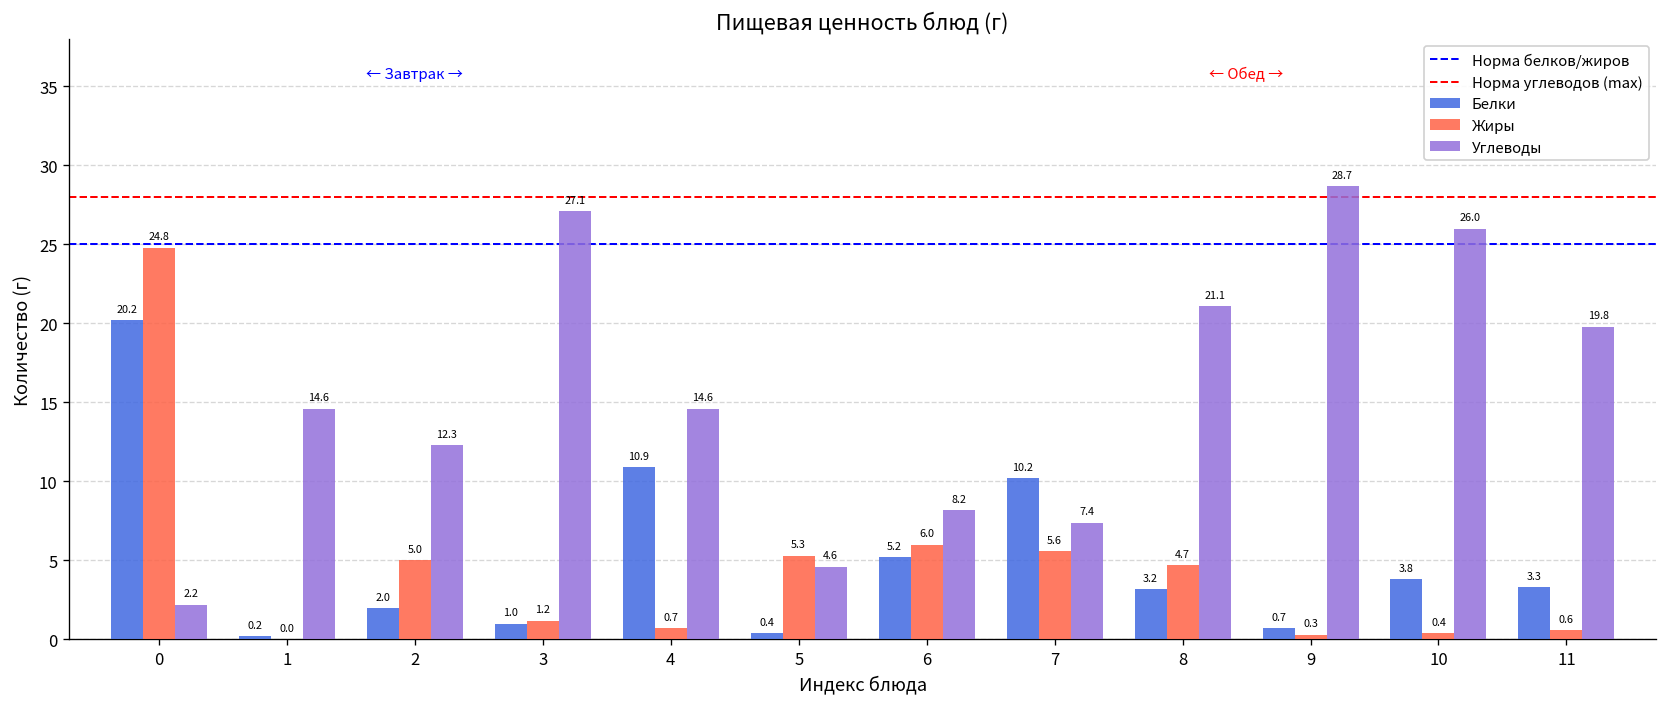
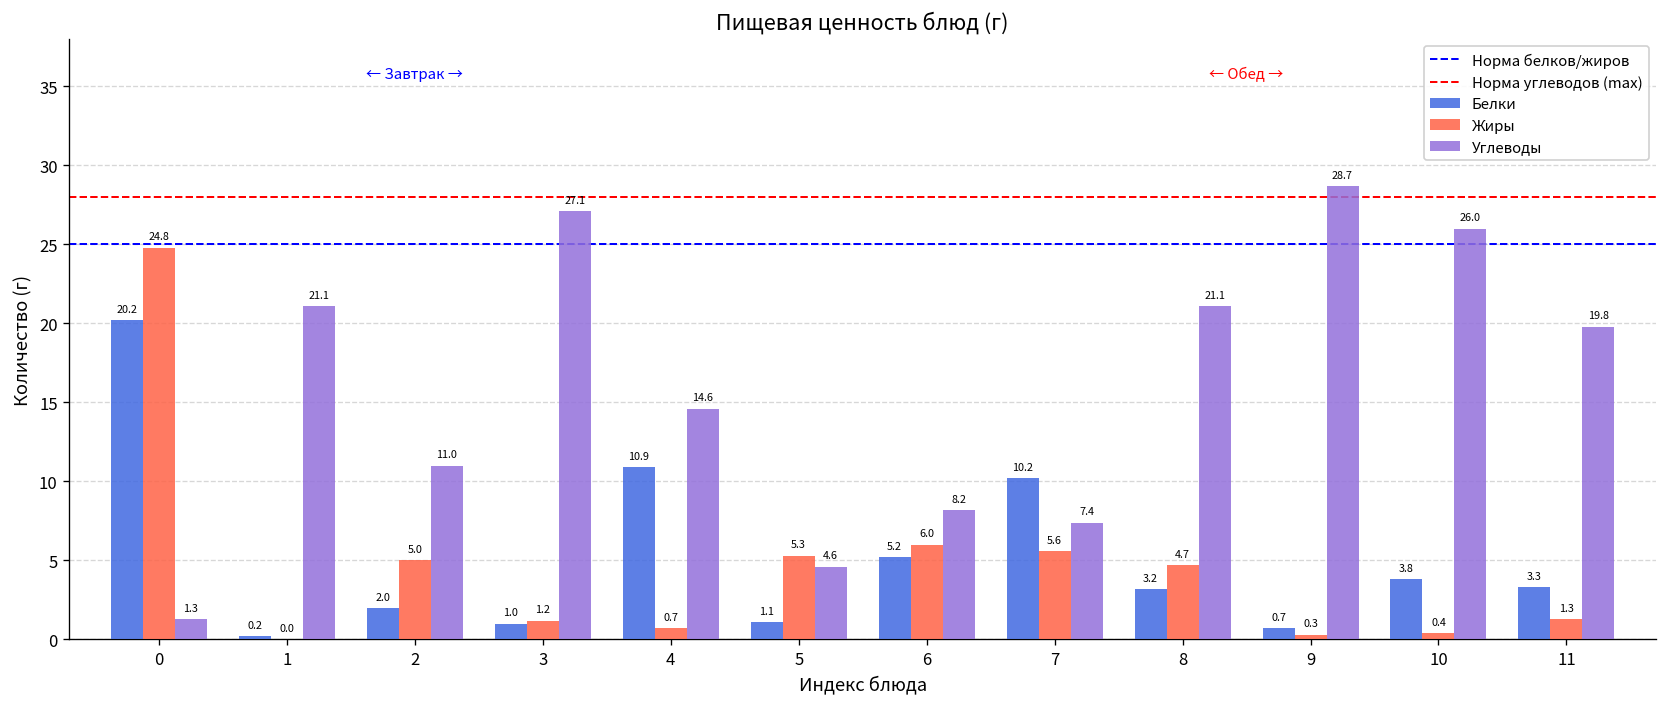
  {
    "Белки": {
      "0": 20.2,
      "1": 0.2,
      "2": 2.0,
      "3": 1.0,
      "4": 10.9,
-     "5": 0.4,
+     "5": 1.1,
      "6": 5.2,
      "7": 10.2,
      "8": 3.2,
      "9": 0.7,
      "10": 3.8,
      "11": 3.3
    },
    "Жиры": {
      "0": 24.8,
      "1": 0.0,
      "2": 5.0,
      "3": 1.2,
      "4": 0.7,
      "5": 5.3,
      "6": 6.0,
      "7": 5.6,
      "8": 4.7,
      "9": 0.3,
      "10": 0.4,
-     "11": 0.6
+     "11": 1.3
    },
    "Углеводы": {
-     "0": 2.2,
-     "1": 14.6,
-     "2": 12.3,
+     "0": 1.3,
+     "1": 21.1,
+     "2": 11.0,
      "3": 27.1,
      "4": 14.6,
      "5": 4.6,
      "6": 8.2,
      "7": 7.4,
      "8": 21.1,
      "9": 28.7,
      "10": 26.0,
      "11": 19.8
    }
  }
